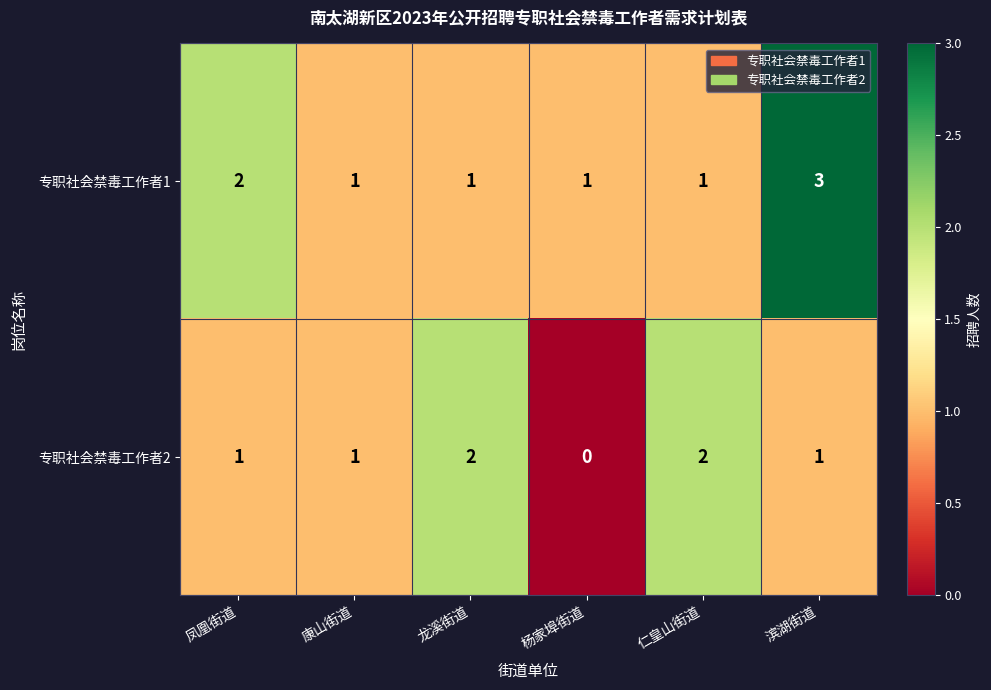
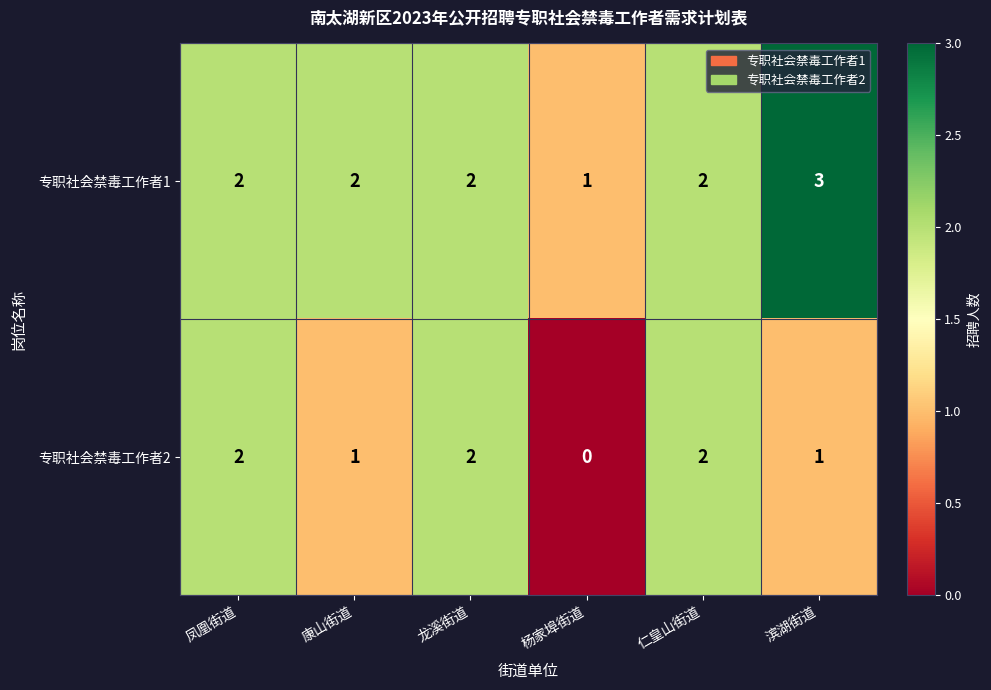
  {
    "专职社会禁毒工作者1": {
      "凤凰街道": 2,
-     "康山街道": 1,
-     "龙溪街道": 1,
+     "康山街道": 2,
+     "龙溪街道": 2,
      "杨家埠街道": 1,
-     "仁皇山街道": 1,
+     "仁皇山街道": 2,
      "滨湖街道": 3
    },
    "专职社会禁毒工作者2": {
-     "凤凰街道": 1,
+     "凤凰街道": 2,
      "康山街道": 1,
      "龙溪街道": 2,
      "杨家埠街道": 0,
      "仁皇山街道": 2,
      "滨湖街道": 1
    }
  }
